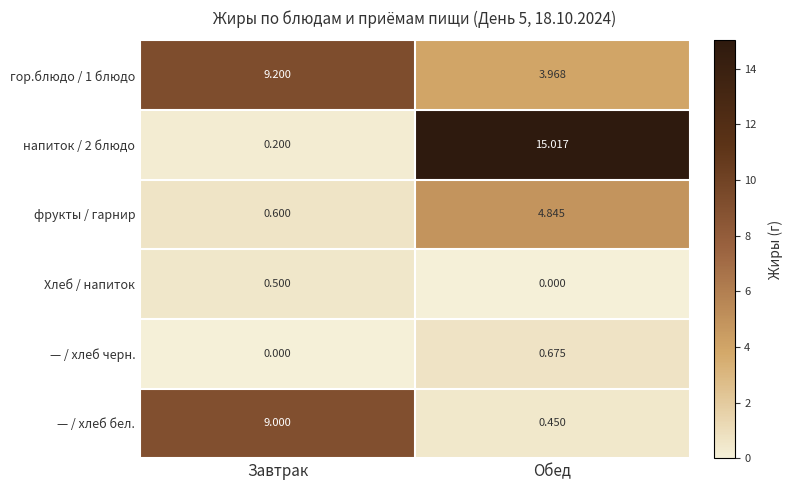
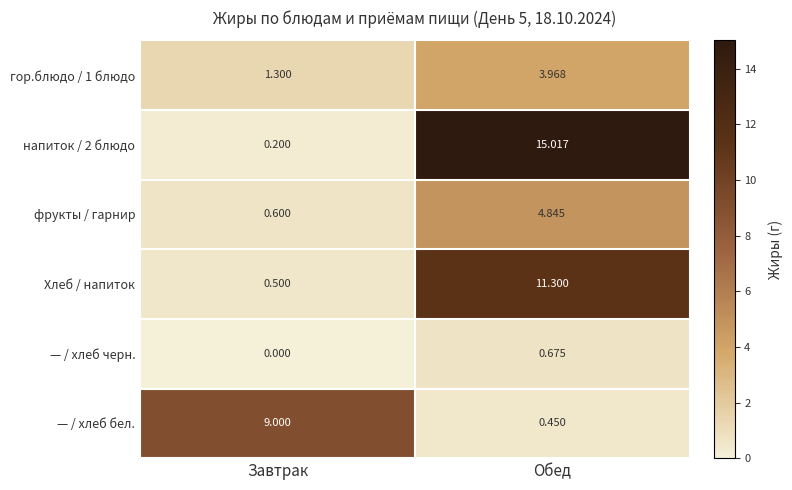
  {
    "гор.блюдо / 1 блюдо": {
-     "Завтрак": 9.200,
+     "Завтрак": 1.300,
      "Обед": 3.968
    },
    "напиток / 2 блюдо": {
      "Завтрак": 0.200,
      "Обед": 15.017
    },
    "фрукты / гарнир": {
      "Завтрак": 0.600,
      "Обед": 4.845
    },
    "Хлеб / напиток": {
      "Завтрак": 0.500,
-     "Обед": 0.000
+     "Обед": 11.300
    },
    "— / хлеб черн.": {
      "Завтрак": 0.000,
      "Обед": 0.675
    },
    "— / хлеб бел.": {
      "Завтрак": 9.000,
      "Обед": 0.450
    }
  }
